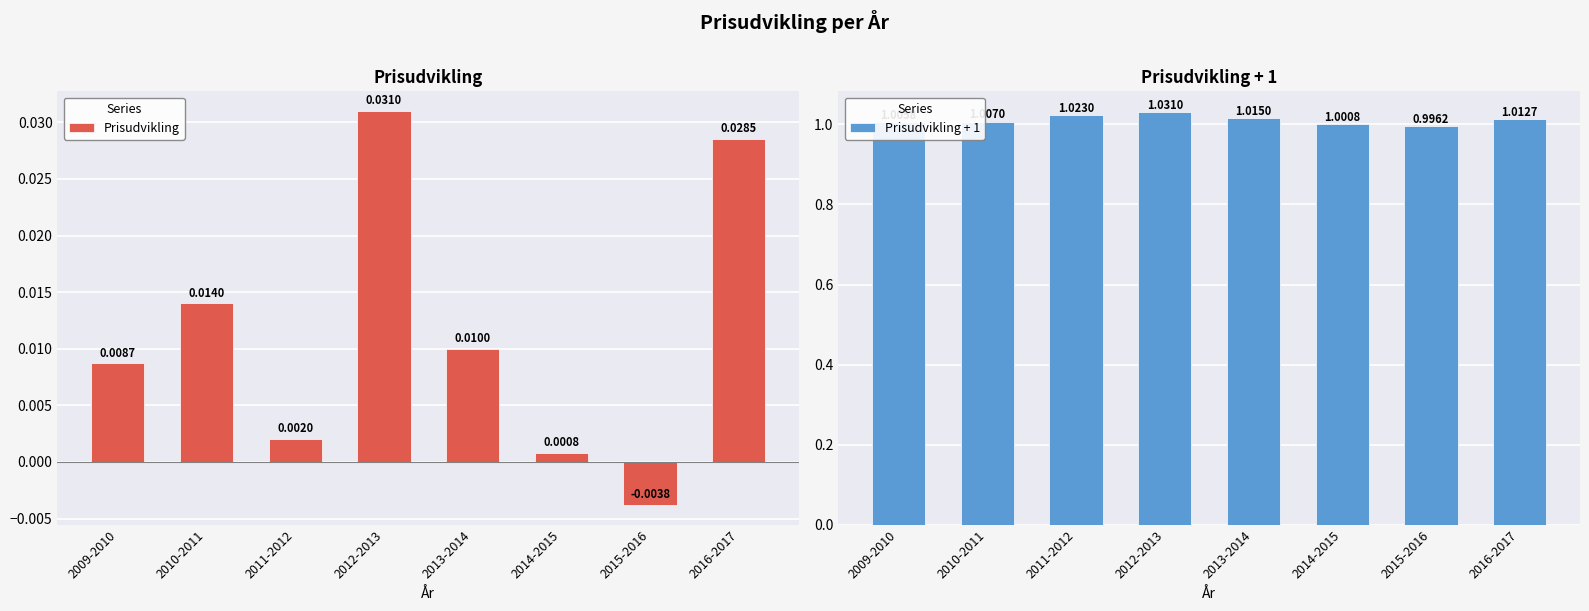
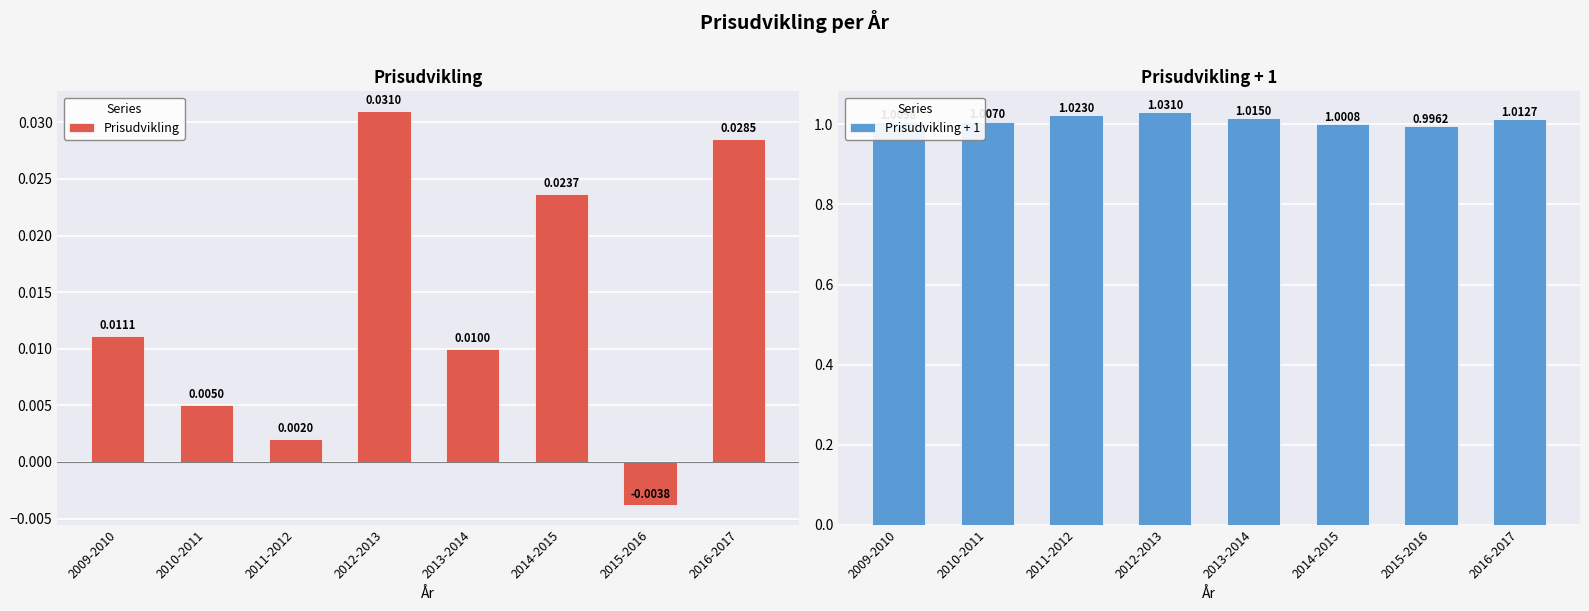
  {
    "Prisudvikling": {
-     "2009-2010": 0.0087,
-     "2010-2011": 0.0140,
+     "2009-2010": 0.0111,
+     "2010-2011": 0.0050,
      "2011-2012": 0.0020,
      "2012-2013": 0.0310,
      "2013-2014": 0.0100,
-     "2014-2015": 0.0008,
+     "2014-2015": 0.0237,
      "2015-2016": -0.0038,
      "2016-2017": 0.0285
    },
    "Prisudvikling + 1": {
      "2011-2012": 1.0230,
      "2012-2013": 1.0310,
      "2013-2014": 1.0150,
      "2014-2015": 1.0008,
      "2015-2016": 0.9962,
      "2016-2017": 1.0127
    }
  }
